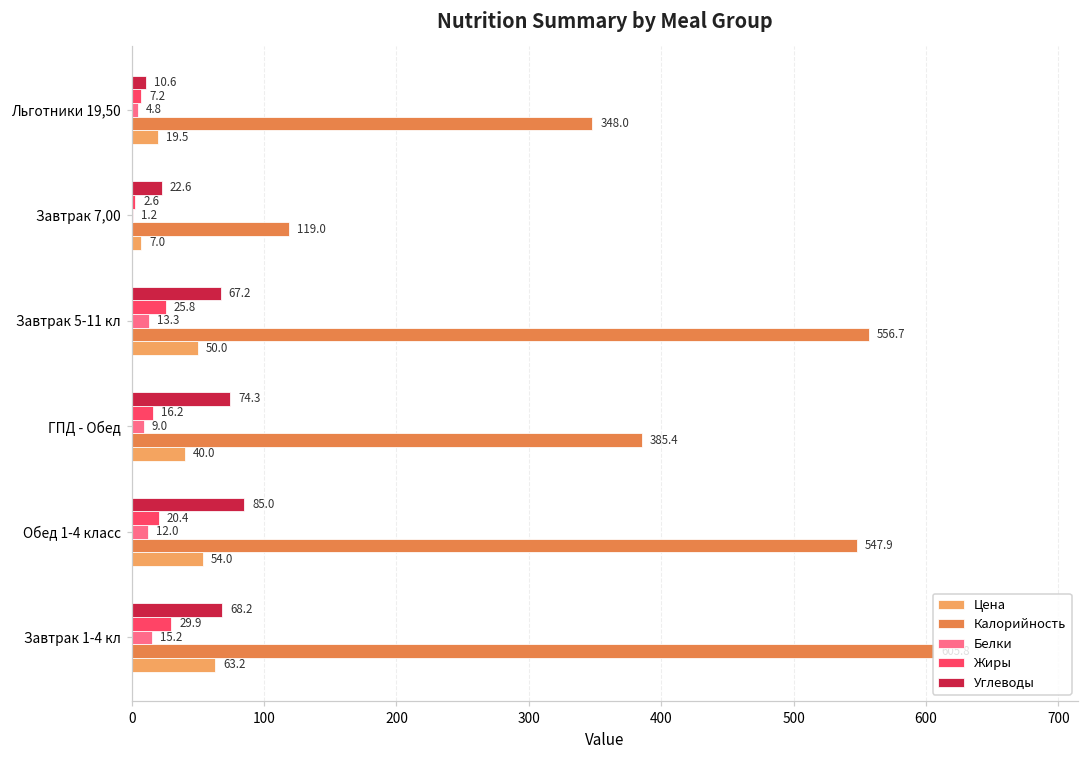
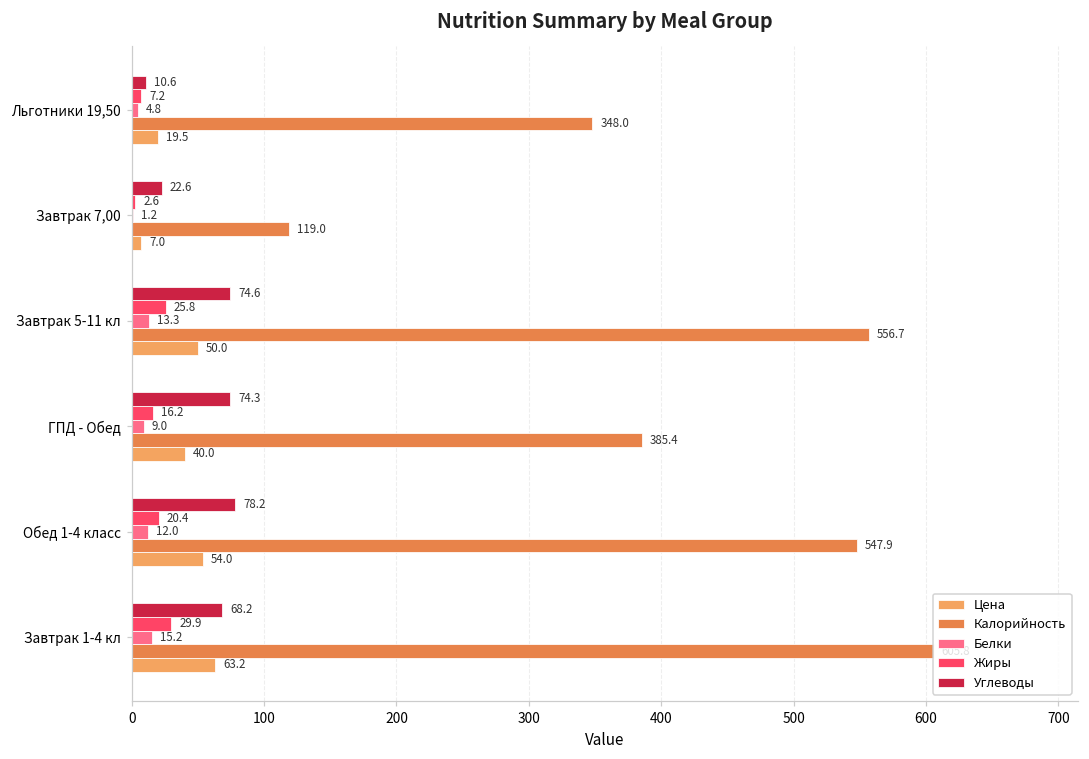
  {
    "Углеводы": {
      "Льготники 19,50": 10.6,
      "Завтрак 7,00": 22.6,
-     "Завтрак 5-11 кл": 67.2,
+     "Завтрак 5-11 кл": 74.6,
      "ГПД - Обед": 74.3,
-     "Обед 1-4 класс": 85.0,
+     "Обед 1-4 класс": 78.2,
      "Завтрак 1-4 кл": 68.2
    }
  }
